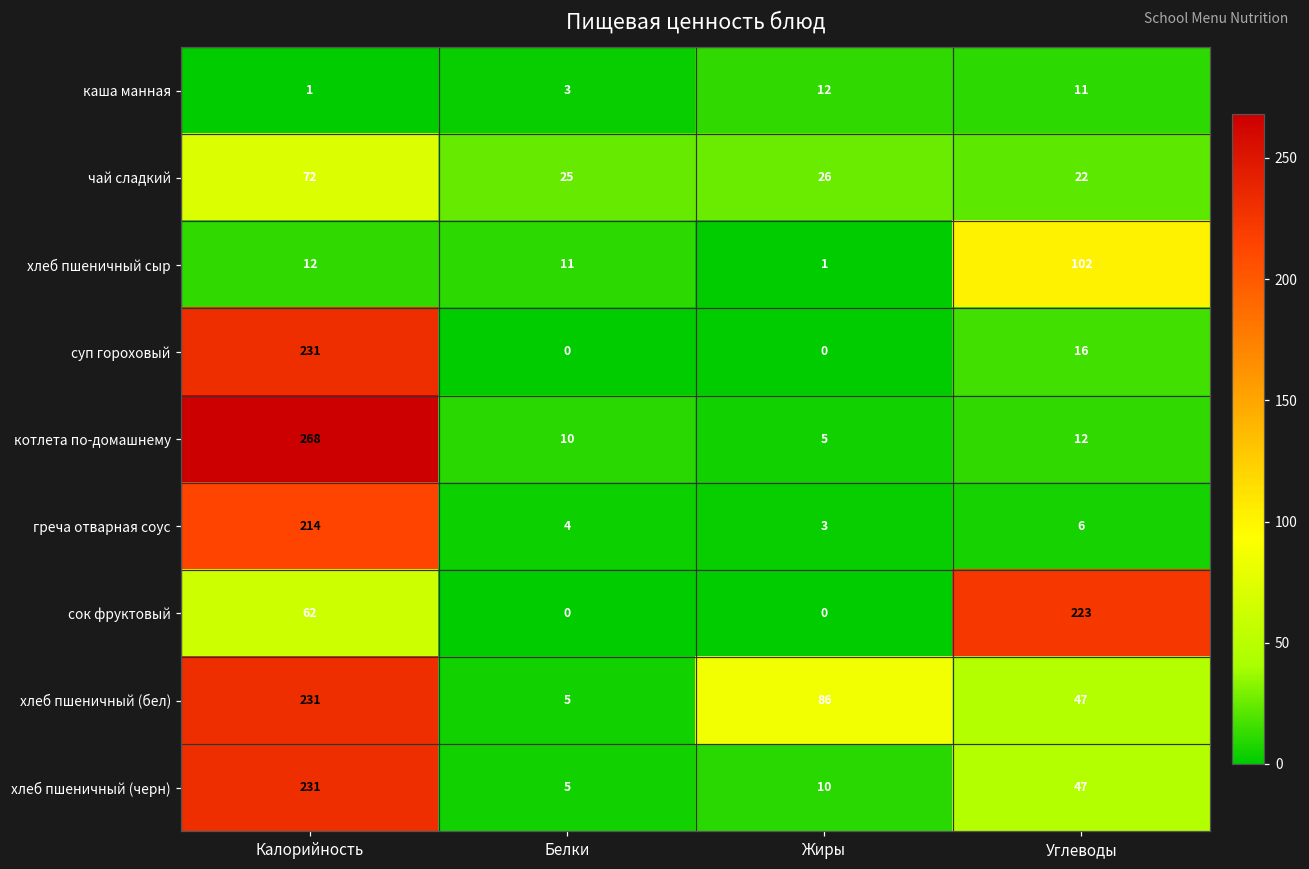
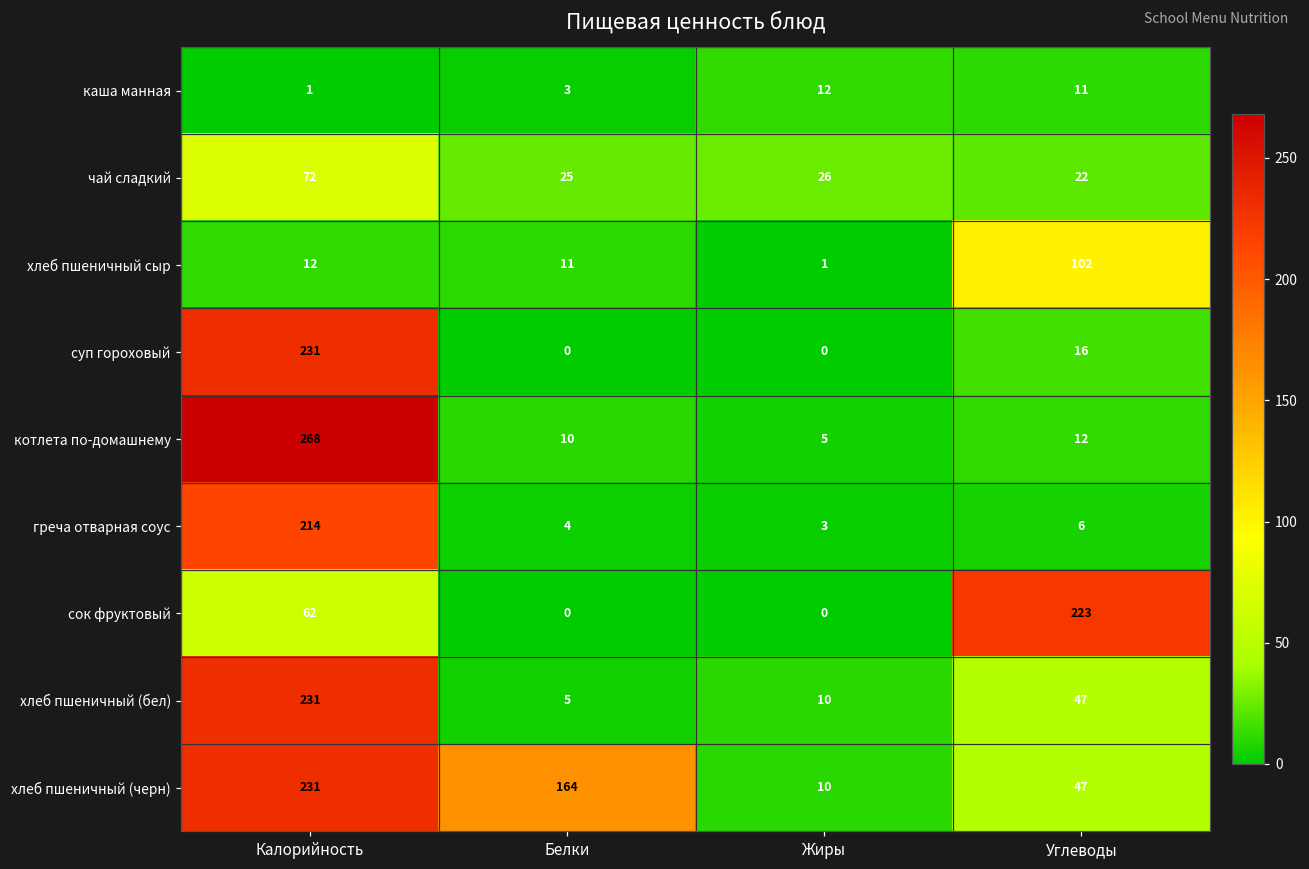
  {
    "каша манная": {
      "Калорийность": 1,
      "Белки": 3,
      "Жиры": 12,
      "Углеводы": 11
    },
    "чай сладкий": {
      "Калорийность": 72,
      "Белки": 25,
      "Жиры": 26,
      "Углеводы": 22
    },
    "хлеб пшеничный сыр": {
      "Калорийность": 12,
      "Белки": 11,
      "Жиры": 1,
      "Углеводы": 102
    },
    "суп гороховый": {
      "Калорийность": 231,
      "Белки": 0,
      "Жиры": 0,
      "Углеводы": 16
    },
    "котлета по-домашнему": {
      "Калорийность": 268,
      "Белки": 10,
      "Жиры": 5,
      "Углеводы": 12
    },
    "греча отварная соус": {
      "Калорийность": 214,
      "Белки": 4,
      "Жиры": 3,
      "Углеводы": 6
    },
    "сок фруктовый": {
      "Калорийность": 62,
      "Белки": 0,
      "Жиры": 0,
      "Углеводы": 223
    },
    "хлеб пшеничный (бел)": {
      "Калорийность": 231,
      "Белки": 5,
-     "Жиры": 86,
+     "Жиры": 10,
      "Углеводы": 47
    },
    "хлеб пшеничный (черн)": {
      "Калорийность": 231,
-     "Белки": 5,
+     "Белки": 164,
      "Жиры": 10,
      "Углеводы": 47
    }
  }
